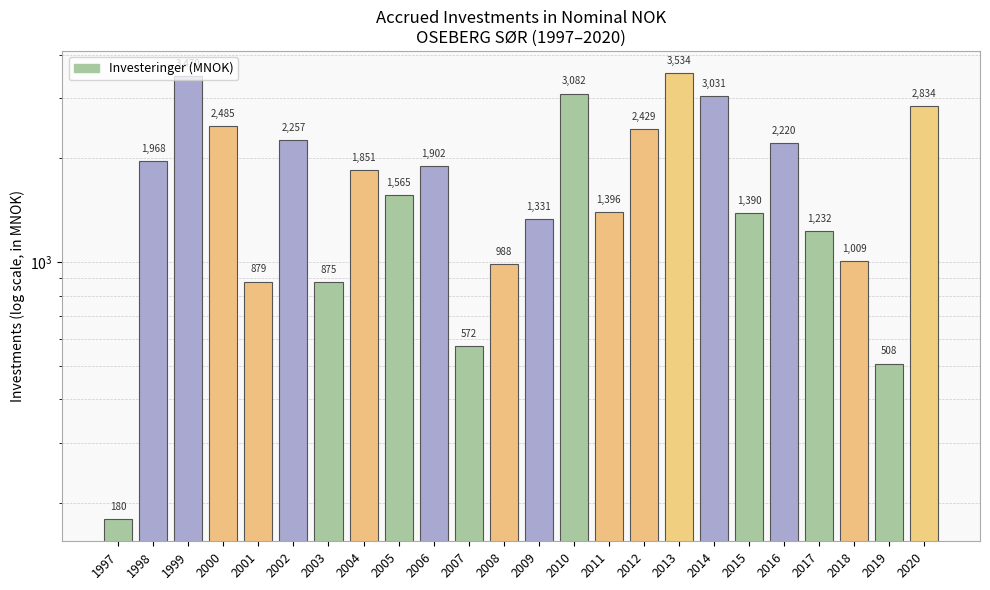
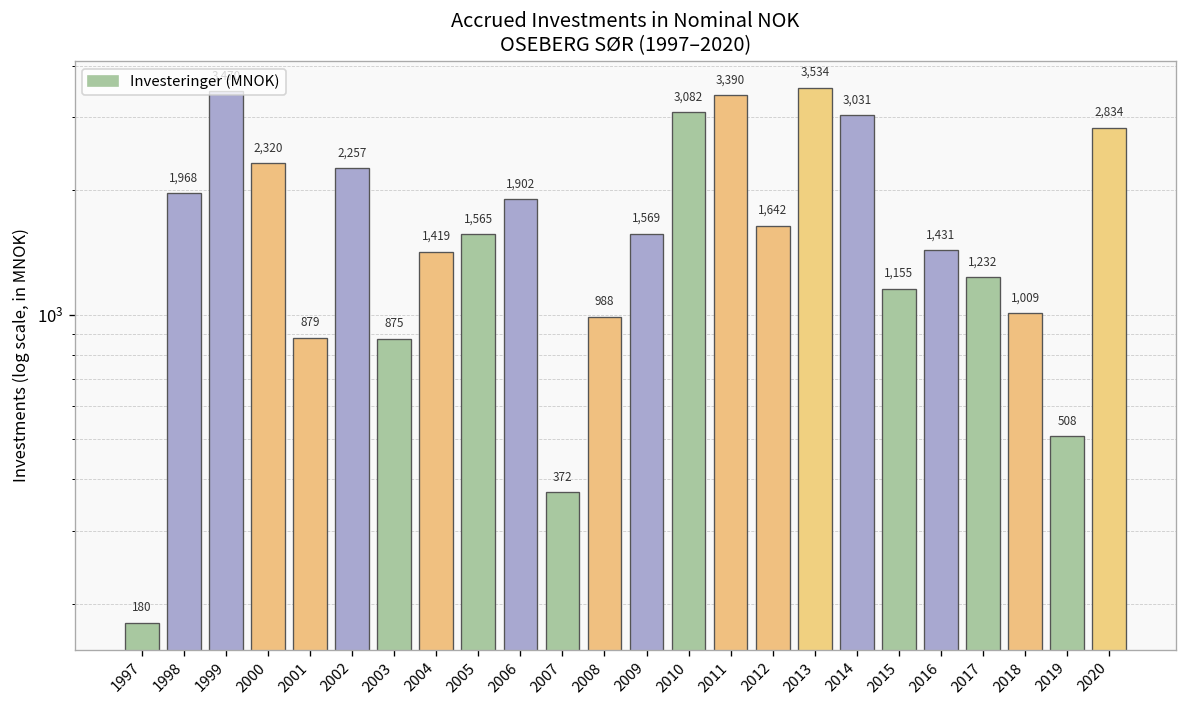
  {
    "1997": "180",
    "1998": "1,968",
-   "2000": "2,485",
+   "2000": "2,320",
    "2001": "879",
    "2002": "2,257",
    "2003": "875",
-   "2004": "1,851",
+   "2004": "1,419",
    "2005": "1,565",
    "2006": "1,902",
-   "2007": "572",
+   "2007": "372",
    "2008": "988",
-   "2009": "1,331",
+   "2009": "1,569",
    "2010": "3,082",
-   "2011": "1,396",
-   "2012": "2,429",
+   "2011": "3,390",
+   "2012": "1,642",
    "2013": "3,534",
    "2014": "3,031",
-   "2015": "1,390",
-   "2016": "2,220",
+   "2015": "1,155",
+   "2016": "1,431",
    "2017": "1,232",
    "2018": "1,009",
    "2019": "508",
    "2020": "2,834"
  }
